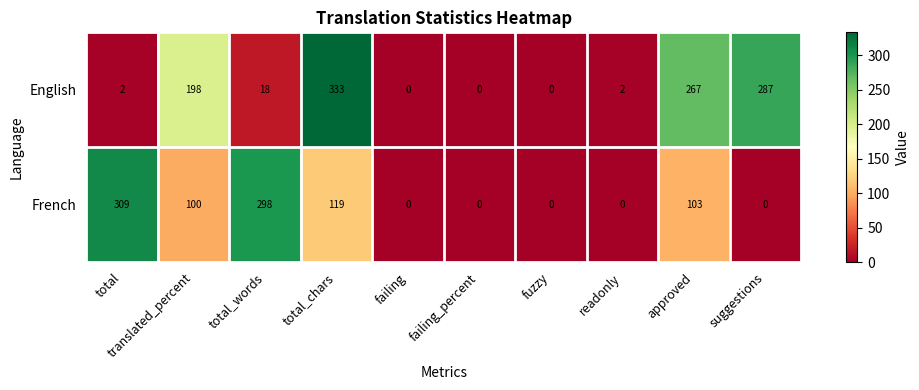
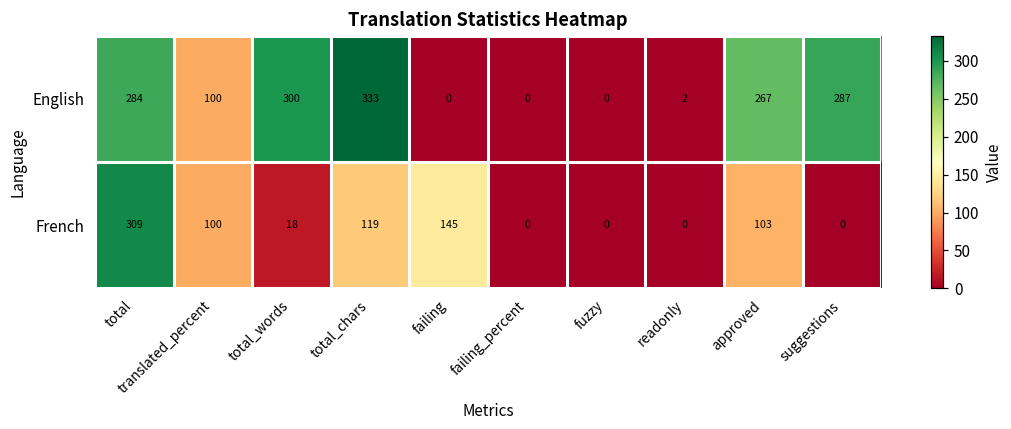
  {
    "English": {
-     "total": 2,
-     "translated_percent": 198,
-     "total_words": 18,
+     "total": 284,
+     "translated_percent": 100,
+     "total_words": 300,
      "total_chars": 333,
      "failing": 0,
      "failing_percent": 0,
      "fuzzy": 0,
      "readonly": 2,
      "approved": 267,
      "suggestions": 287
    },
    "French": {
      "total": 309,
      "translated_percent": 100,
-     "total_words": 298,
+     "total_words": 18,
      "total_chars": 119,
-     "failing": 0,
+     "failing": 145,
      "failing_percent": 0,
      "fuzzy": 0,
      "readonly": 0,
      "approved": 103,
      "suggestions": 0
    }
  }
